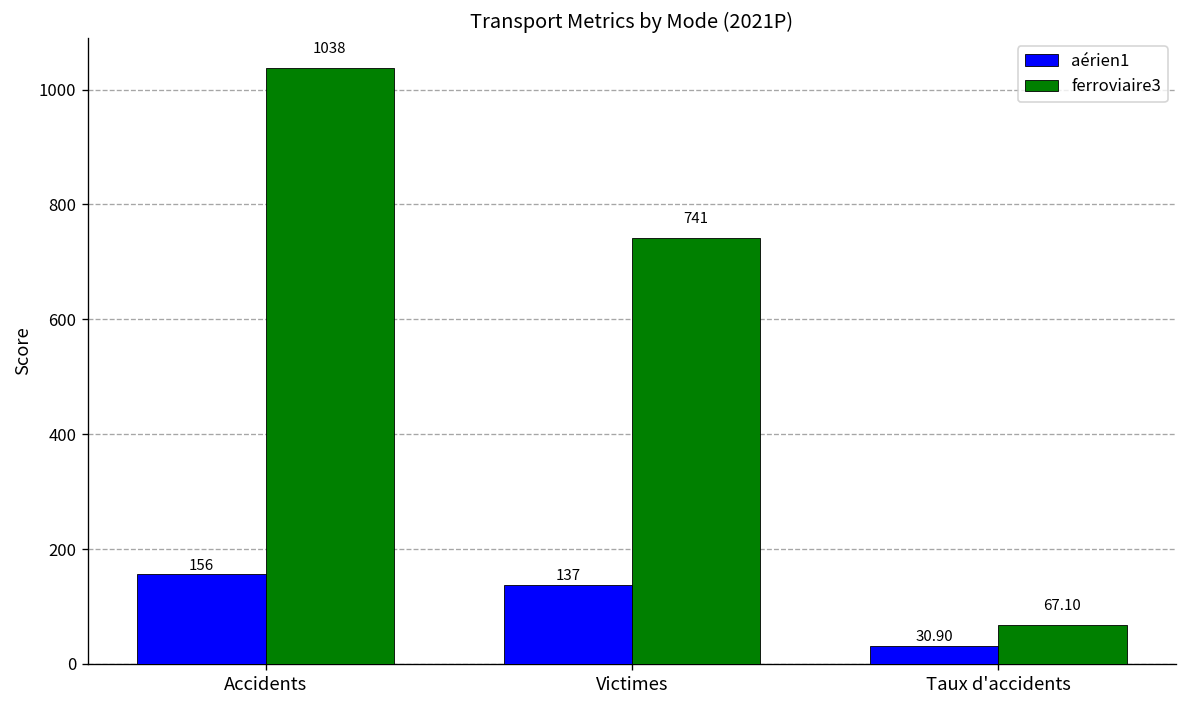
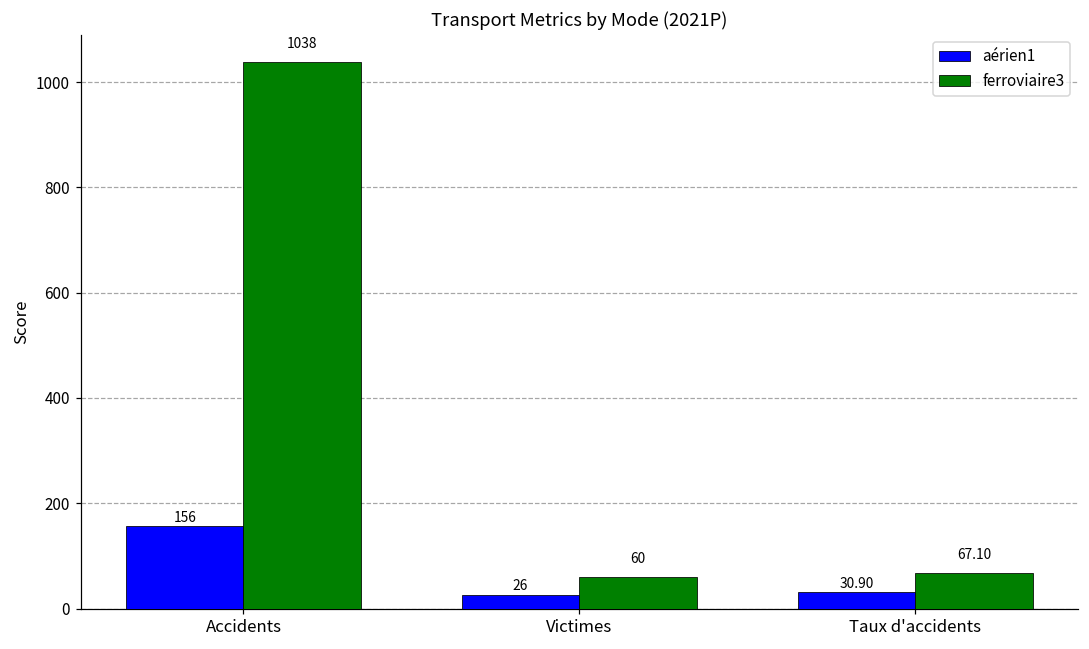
  {
    "aérien1": {
      "Accidents": 156,
-     "Victimes": 137,
+     "Victimes": 26,
      "Taux d'accidents": 30.90
    },
    "ferroviaire3": {
      "Accidents": 1038,
-     "Victimes": 741,
+     "Victimes": 60,
      "Taux d'accidents": 67.10
    }
  }
